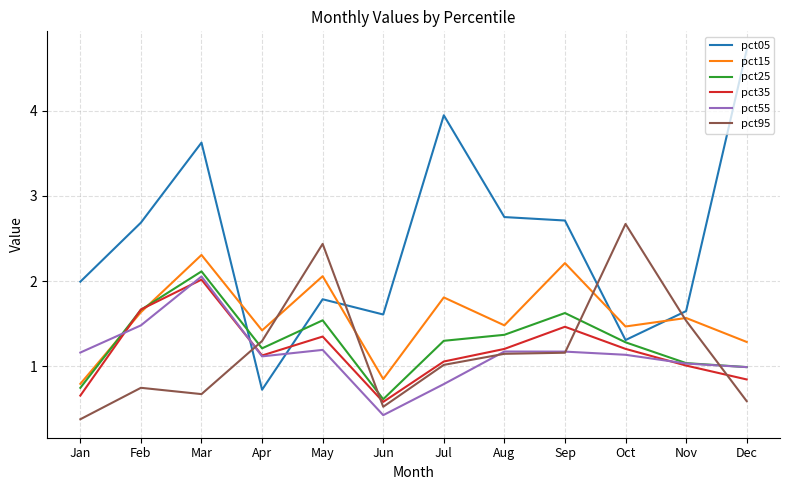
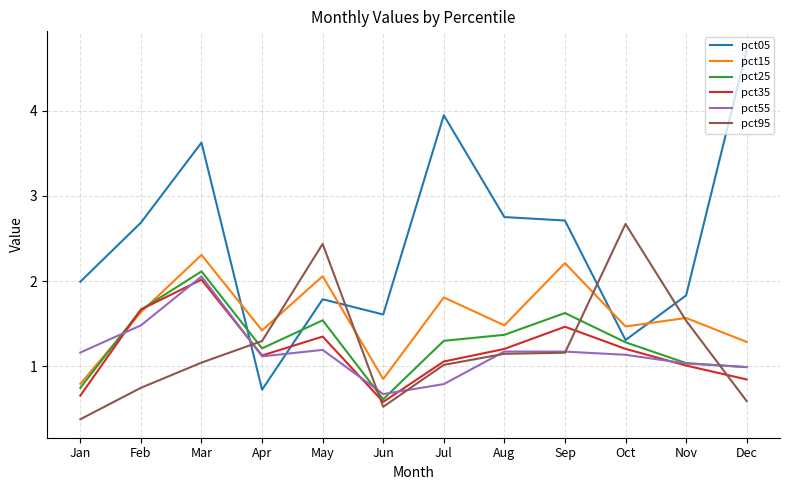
  {
    "pct05": {
      "Jan": 2.0,
      "Feb": 2.7,
      "Mar": 3.6,
      "Apr": 0.7,
      "May": 1.8,
      "Jun": 1.6,
      "Jul": 3.9,
      "Aug": 2.8,
      "Sep": 2.7,
-     "Nov": 1.6
+     "Nov": 1.8
    },
    "pct15": {
      "Jan": 0.8,
      "Mar": 2.3,
      "Apr": 1.4,
      "May": 2.1,
      "Jun": 0.8,
      "Jul": 1.8,
      "Aug": 1.5,
      "Sep": 2.2,
      "Oct": 1.5,
      "Nov": 1.6,
      "Dec": 1.3
    },
    "pct25": {
      "Jan": 0.7,
      "Mar": 2.1,
      "Apr": 1.2,
      "May": 1.5,
      "Jun": 0.6,
      "Jul": 1.3,
      "Aug": 1.4,
      "Sep": 1.6
    },
    "pct35": {
      "Jan": 0.7,
      "Mar": 2.0,
      "May": 1.3,
      "Jun": 0.6,
      "Jul": 1.1,
      "Aug": 1.2,
      "Sep": 1.5,
      "Oct": 1.2,
      "Dec": 0.8
    },
    "pct55": {
      "Jan": 1.2,
      "Feb": 1.5,
      "Mar": 2.1,
      "May": 1.2,
-     "Jun": 0.4,
+     "Jun": 0.7,
      "Jul": 0.8,
      "Oct": 1.1
    },
    "pct95": {
      "Jan": 0.4,
      "Feb": 0.7,
-     "Mar": 0.7,
+     "Mar": 1.0,
      "Apr": 1.3,
      "May": 2.4,
      "Jun": 0.5,
      "Jul": 1.0,
      "Oct": 2.7,
      "Nov": 1.5,
      "Dec": 0.6
    }
  }
